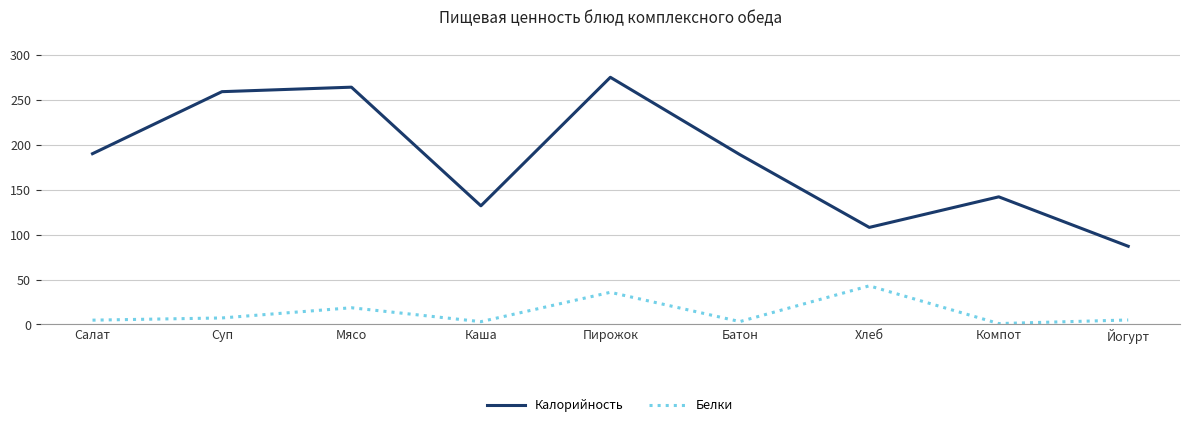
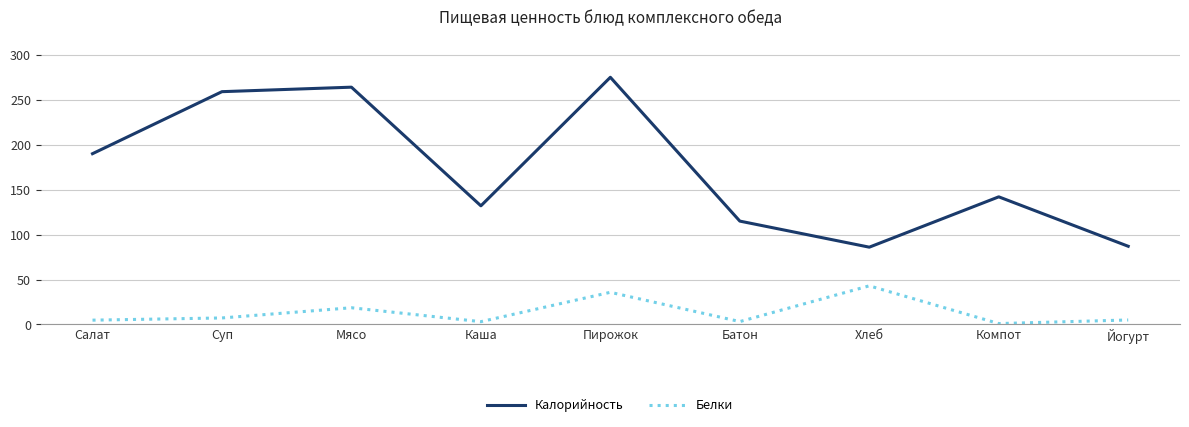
  {
    "Калорийность": {
      "Салат": 190,
      "Суп": 260,
      "Мясо": 260,
      "Каша": 130,
      "Пирожок": 280,
-     "Батон": 190,
-     "Хлеб": 110,
+     "Батон": 120,
+     "Хлеб": 90,
      "Компот": 140,
      "Йогурт": 90
    },
    "Белки": {
      "Салат": 0,
      "Суп": 10,
      "Мясо": 20,
      "Каша": 0,
      "Пирожок": 40,
      "Батон": 0,
      "Хлеб": 40,
      "Компот": 0,
      "Йогурт": 10
    }
  }
